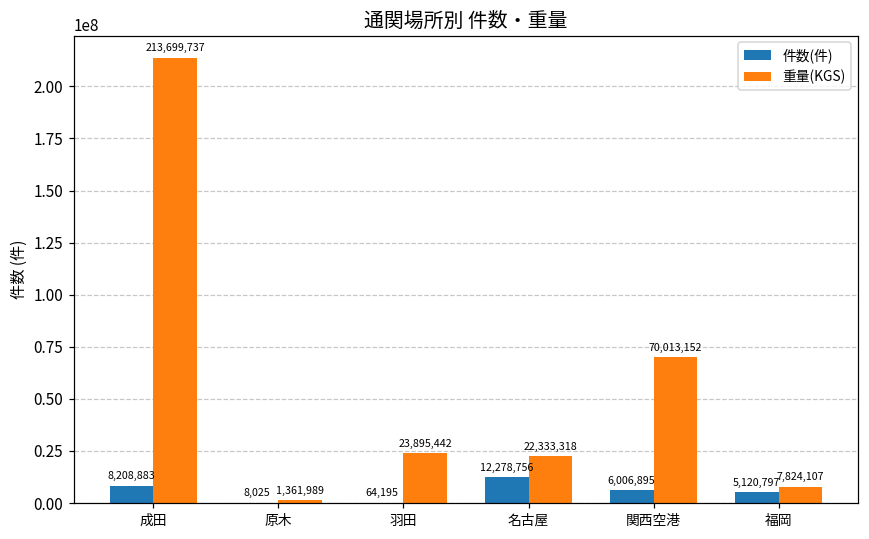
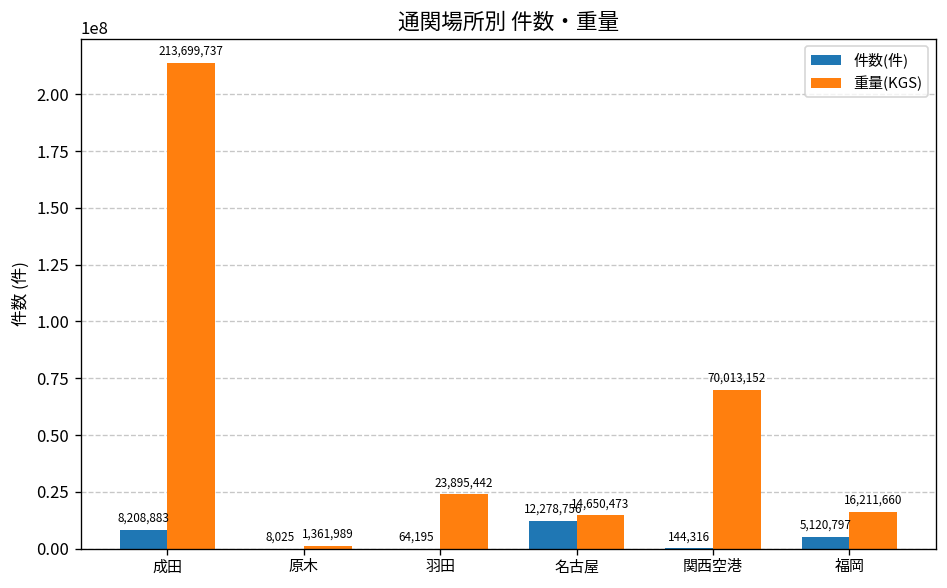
  {
    "件数(件)": {
      "成田": "8,208,883",
      "原木": "8,025",
      "羽田": "64,195",
      "名古屋": "12,278,756",
-     "関西空港": "6,006,895",
+     "関西空港": "144,316",
      "福岡": "5,120,797"
    },
    "重量(KGS)": {
      "成田": "213,699,737",
      "原木": "1,361,989",
      "羽田": "23,895,442",
-     "名古屋": "22,333,318",
+     "名古屋": "14,650,473",
      "関西空港": "70,013,152",
-     "福岡": "7,824,107"
+     "福岡": "16,211,660"
    }
  }
